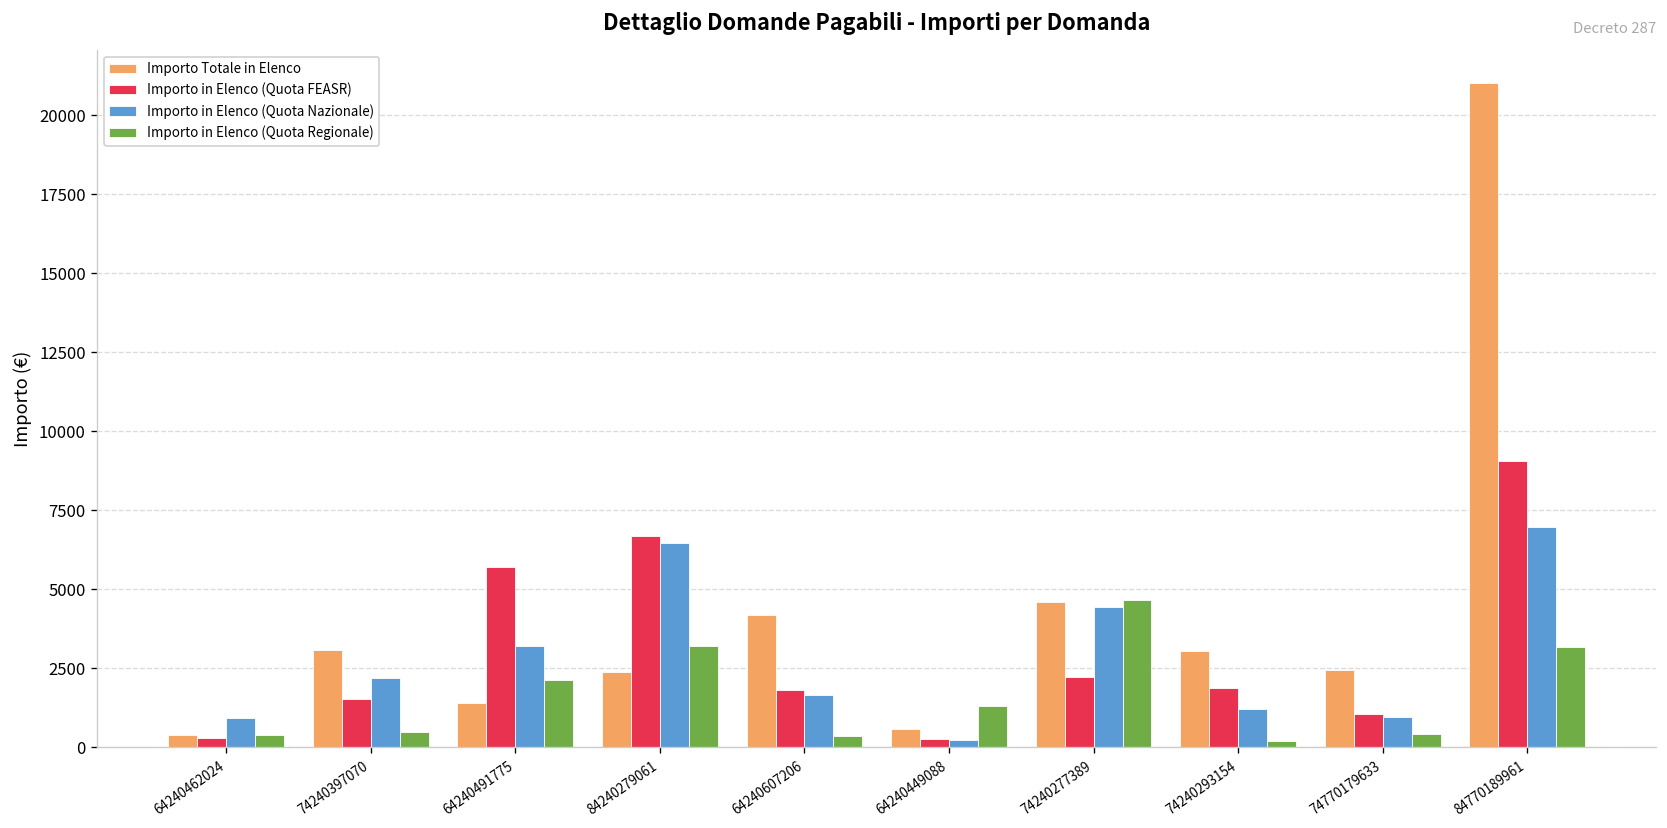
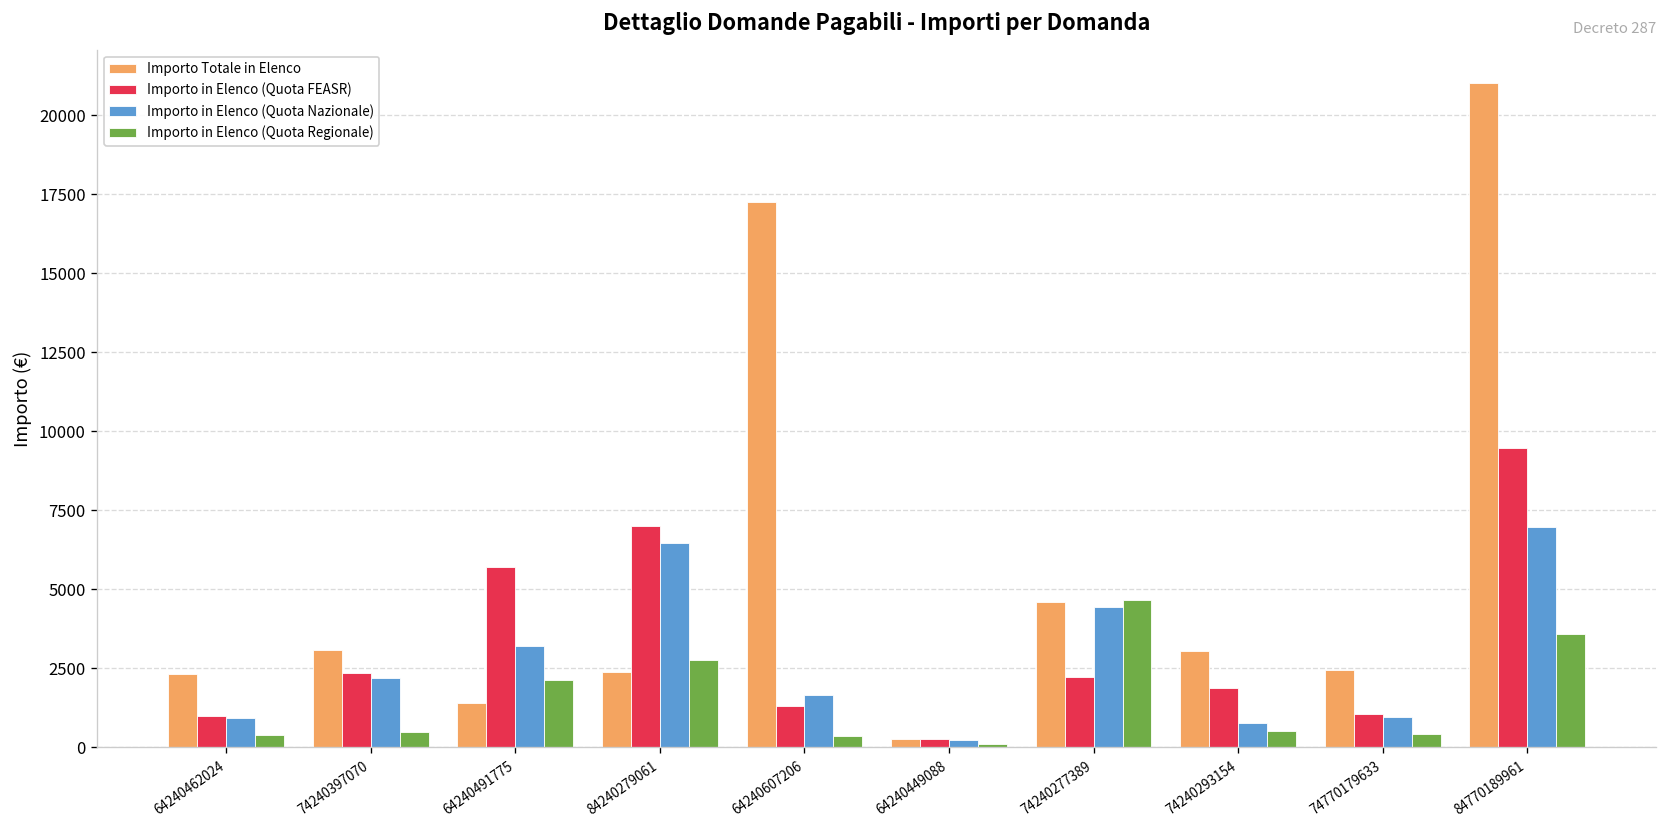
  {
    "Importo Totale in Elenco": {
-     "64240462024": 400,
+     "64240462024": 2300,
      "74240397070": 3100,
      "64240491775": 1400,
      "84240279061": 2400,
-     "64240607206": 4200,
-     "64240449088": 600,
+     "64240607206": 17300,
+     "64240449088": 300,
      "74240277389": 4600,
      "74240293154": 3100,
      "74770179633": 2400,
      "84770189961": 21000
    },
    "Importo in Elenco (Quota FEASR)": {
-     "64240462024": 300,
-     "74240397070": 1500,
+     "64240462024": 1000,
+     "74240397070": 2400,
      "64240491775": 5700,
-     "84240279061": 6700,
-     "64240607206": 1800,
+     "84240279061": 7000,
+     "64240607206": 1300,
      "64240449088": 300,
      "74240277389": 2200,
      "74240293154": 1900,
      "74770179633": 1000,
-     "84770189961": 9100
+     "84770189961": 9500
    },
    "Importo in Elenco (Quota Nazionale)": {
      "64240462024": 900,
      "74240397070": 2200,
      "64240491775": 3200,
      "84240279061": 6500,
      "64240607206": 1700,
      "64240449088": 200,
      "74240277389": 4400,
-     "74240293154": 1200,
+     "74240293154": 800,
      "74770179633": 1000,
      "84770189961": 7000
    },
    "Importo in Elenco (Quota Regionale)": {
      "64240462024": 400,
      "74240397070": 500,
      "64240491775": 2100,
-     "84240279061": 3200,
+     "84240279061": 2800,
      "64240607206": 400,
-     "64240449088": 1300,
+     "64240449088": 100,
      "74240277389": 4700,
-     "74240293154": 200,
+     "74240293154": 500,
      "74770179633": 400,
-     "84770189961": 3200
+     "84770189961": 3600
    }
  }
